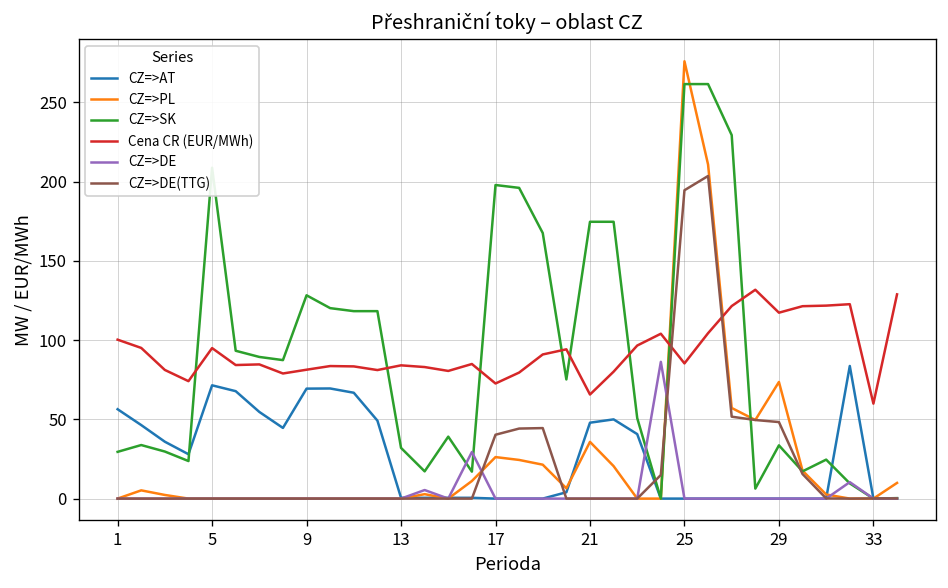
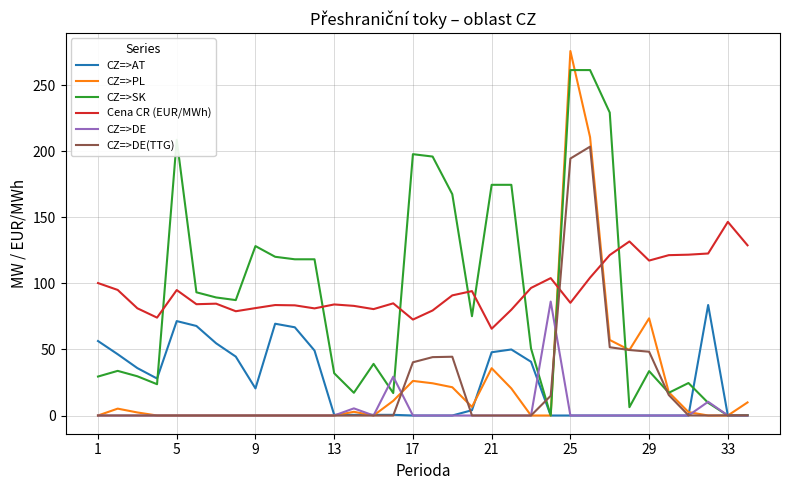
  {
    "CZ=>AT": {
      "1": 56,
      "5": 72,
-     "9": 69,
+     "9": 21,
      "21": 48
    },
    "CZ=>PL": {
      "17": 26,
      "21": 36,
      "25": 276,
      "29": 74
    },
    "CZ=>SK": {
      "1": 30,
      "9": 128,
      "13": 32,
      "17": 198,
      "21": 175,
      "25": 262,
      "29": 34
    },
    "Cena CR (EUR/MWh)": {
      "1": 100,
      "5": 95,
      "9": 81,
      "13": 84,
      "17": 73,
      "21": 66,
      "25": 85,
      "29": 117,
-     "33": 60
+     "33": 147
    },
    "CZ=>DE(TTG)": {
      "17": 40,
      "25": 195,
      "29": 48
    }
  }
